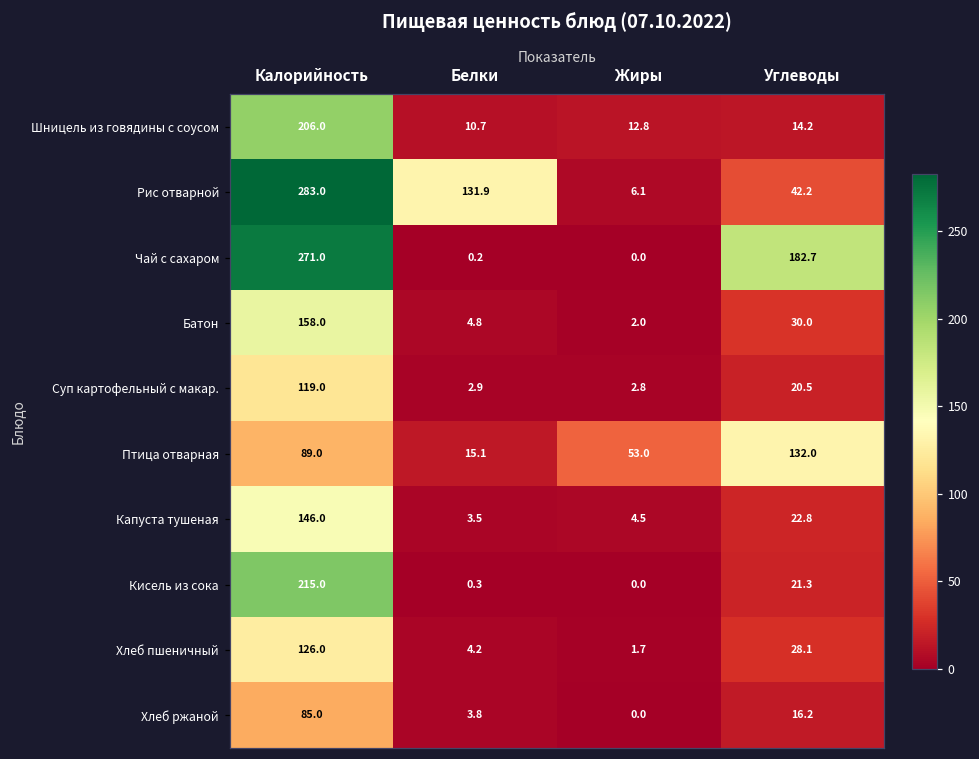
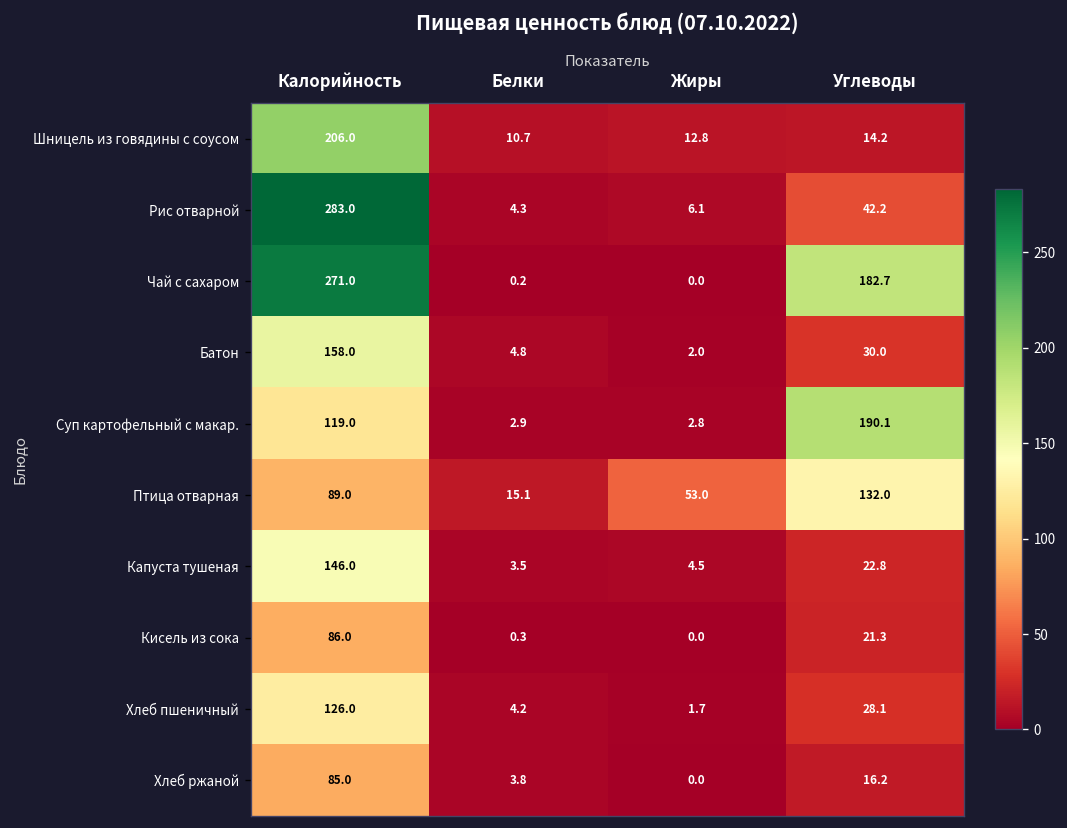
  {
    "Шницель из говядины c соусом": {
      "Калорийность": 206.0,
      "Белки": 10.7,
      "Жиры": 12.8,
      "Углеводы": 14.2
    },
    "Рис отварной": {
      "Калорийность": 283.0,
-     "Белки": 131.9,
+     "Белки": 4.3,
      "Жиры": 6.1,
      "Углеводы": 42.2
    },
    "Чай с сахаром": {
      "Калорийность": 271.0,
      "Белки": 0.2,
      "Жиры": 0.0,
      "Углеводы": 182.7
    },
    "Батон": {
      "Калорийность": 158.0,
      "Белки": 4.8,
      "Жиры": 2.0,
      "Углеводы": 30.0
    },
    "Суп картофельный с макар.": {
      "Калорийность": 119.0,
      "Белки": 2.9,
      "Жиры": 2.8,
-     "Углеводы": 20.5
+     "Углеводы": 190.1
    },
    "Птица отварная": {
      "Калорийность": 89.0,
      "Белки": 15.1,
      "Жиры": 53.0,
      "Углеводы": 132.0
    },
    "Капуста тушеная": {
      "Калорийность": 146.0,
      "Белки": 3.5,
      "Жиры": 4.5,
      "Углеводы": 22.8
    },
    "Кисель из сока": {
-     "Калорийность": 215.0,
+     "Калорийность": 86.0,
      "Белки": 0.3,
      "Жиры": 0.0,
      "Углеводы": 21.3
    },
    "Хлеб пшеничный": {
      "Калорийность": 126.0,
      "Белки": 4.2,
      "Жиры": 1.7,
      "Углеводы": 28.1
    },
    "Хлеб ржаной": {
      "Калорийность": 85.0,
      "Белки": 3.8,
      "Жиры": 0.0,
      "Углеводы": 16.2
    }
  }
